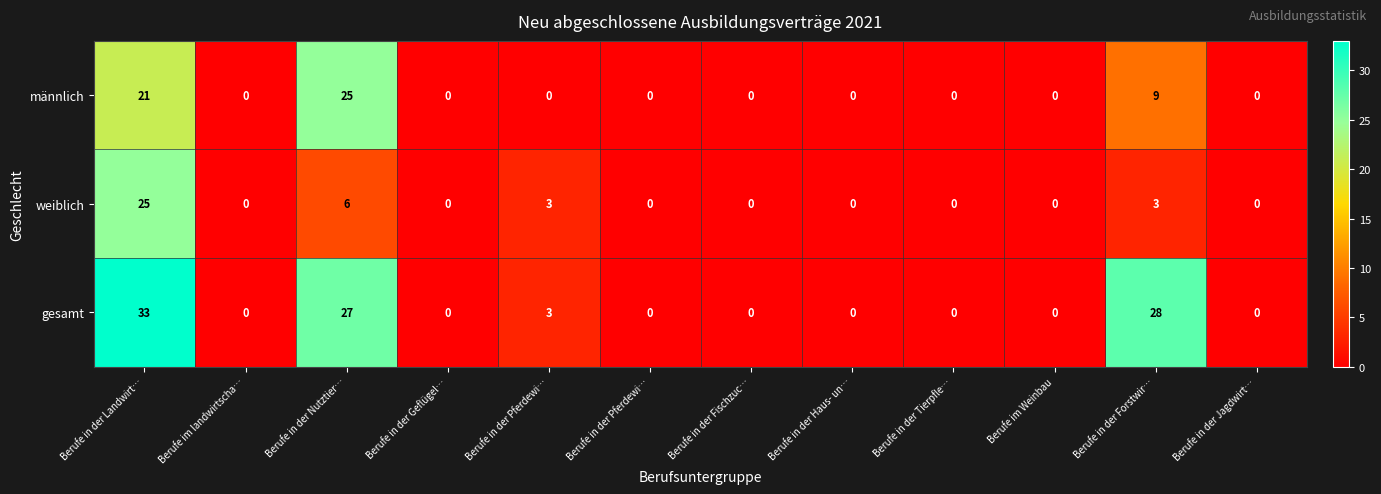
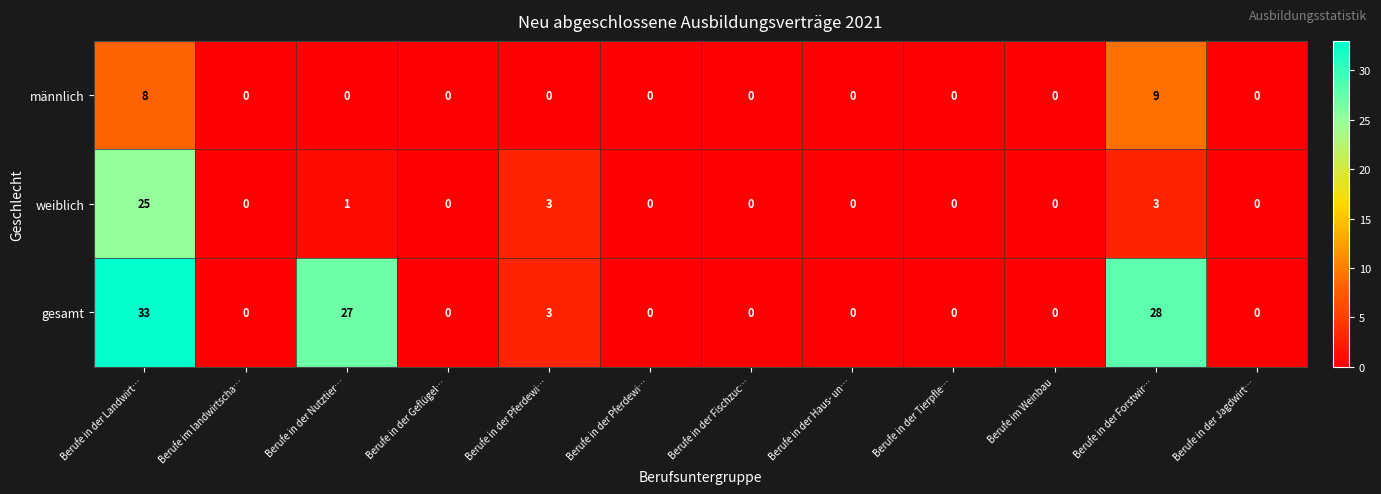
  {
    "männlich": {
-     "Berufe in der Landwirt…": 21,
+     "Berufe in der Landwirt…": 8,
      "Berufe im landwirtscha…": 0,
-     "Berufe in der Nutztier…": 25,
+     "Berufe in der Nutztier…": 0,
      "Berufe in der Geflügel…": 0,
      "Berufe in der Fischzuc…": 0,
      "Berufe in der Haus- un…": 0,
      "Berufe in der Tierpfle…": 0,
      "Berufe im Weinbau": 0,
      "Berufe in der Forstwir…": 9,
      "Berufe in der Jagdwirt…": 0
    },
    "weiblich": {
      "Berufe in der Landwirt…": 25,
      "Berufe im landwirtscha…": 0,
-     "Berufe in der Nutztier…": 6,
+     "Berufe in der Nutztier…": 1,
      "Berufe in der Geflügel…": 0,
      "Berufe in der Fischzuc…": 0,
      "Berufe in der Haus- un…": 0,
      "Berufe in der Tierpfle…": 0,
      "Berufe im Weinbau": 0,
      "Berufe in der Forstwir…": 3,
      "Berufe in der Jagdwirt…": 0
    },
    "gesamt": {
      "Berufe in der Landwirt…": 33,
      "Berufe im landwirtscha…": 0,
      "Berufe in der Nutztier…": 27,
      "Berufe in der Geflügel…": 0,
      "Berufe in der Fischzuc…": 0,
      "Berufe in der Haus- un…": 0,
      "Berufe in der Tierpfle…": 0,
      "Berufe im Weinbau": 0,
      "Berufe in der Forstwir…": 28,
      "Berufe in der Jagdwirt…": 0
    }
  }
